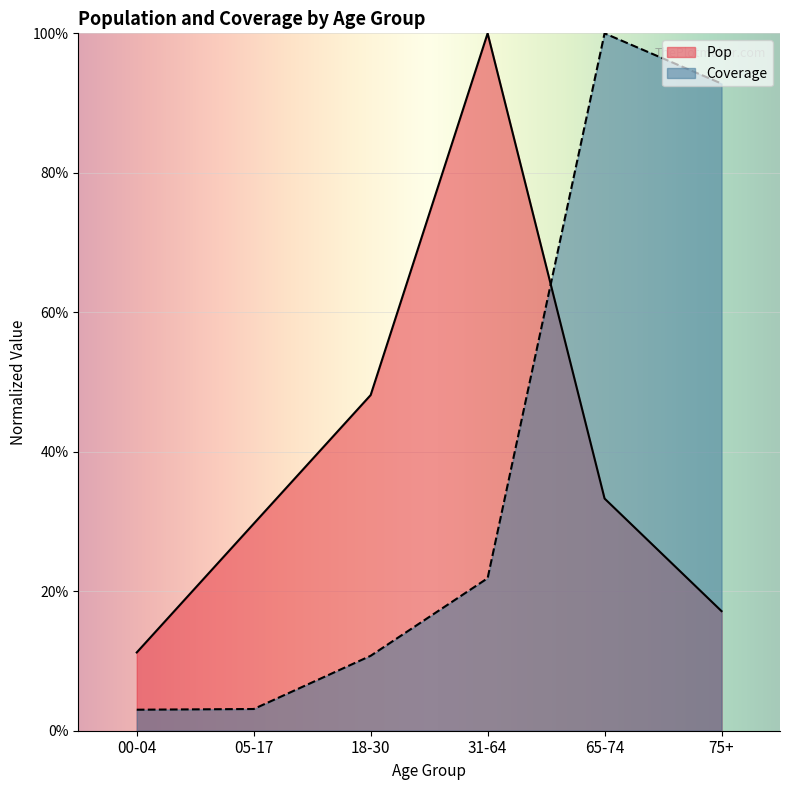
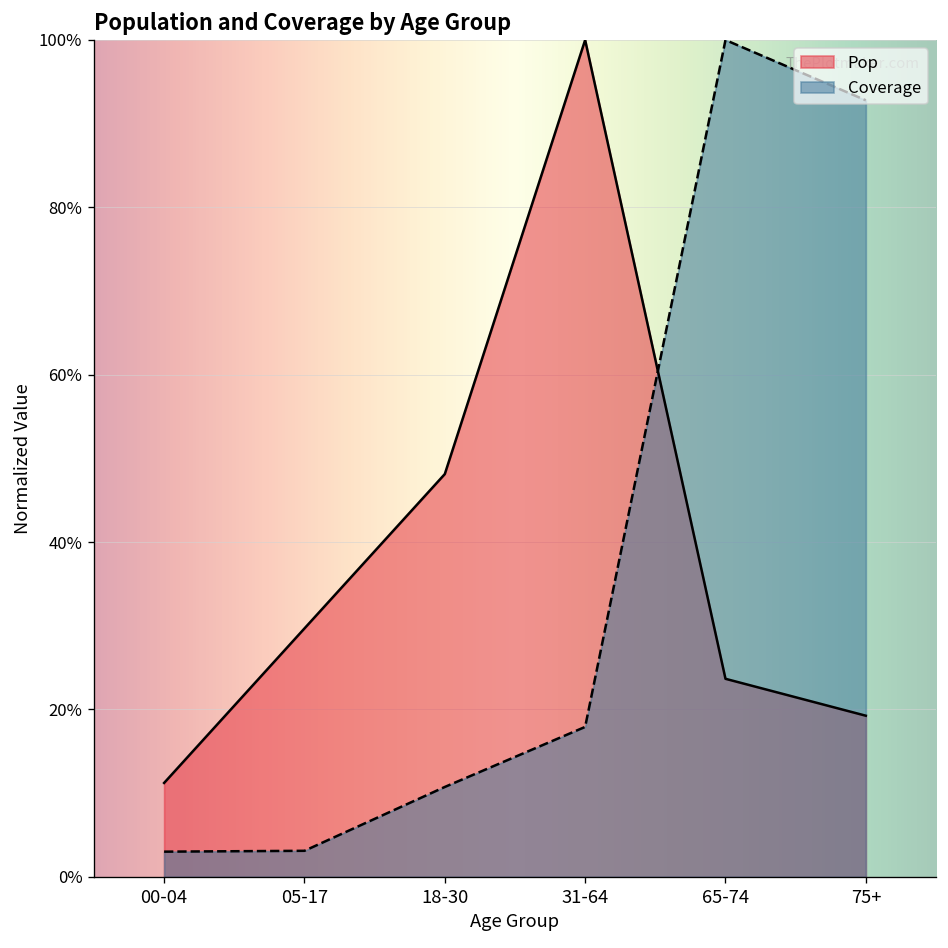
  {
    "Pop": {
      "00-04": "11%",
      "05-17": "30%",
      "18-30": "48%",
      "31-64": "100%",
-     "65-74": "33%",
-     "75+": "17%"
+     "65-74": "24%",
+     "75+": "19%"
    },
    "Coverage": {
      "00-04": "3%",
      "05-17": "3%",
      "18-30": "11%",
-     "31-64": "22%",
+     "31-64": "18%",
      "65-74": "100%"
    }
  }
